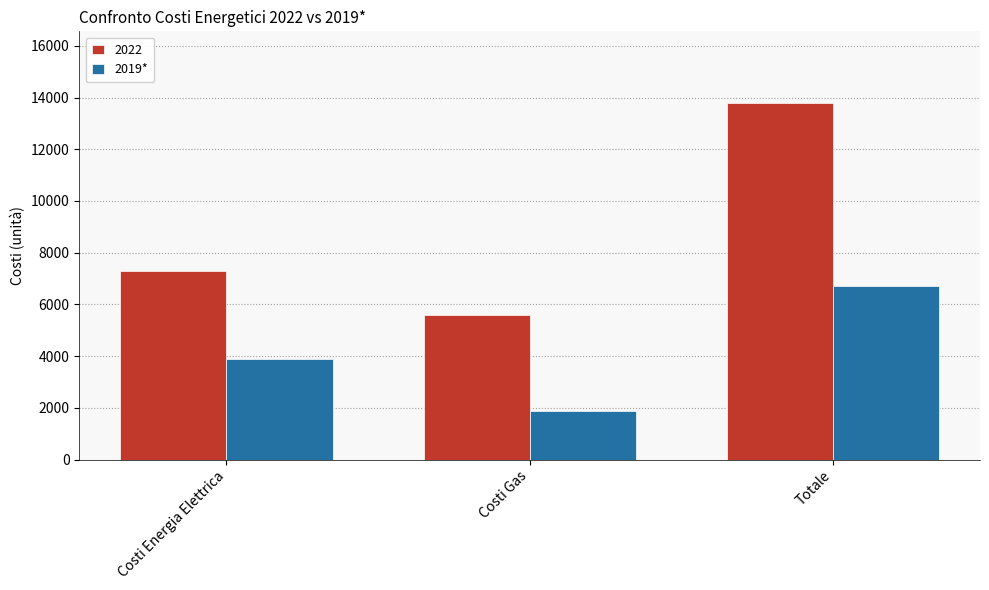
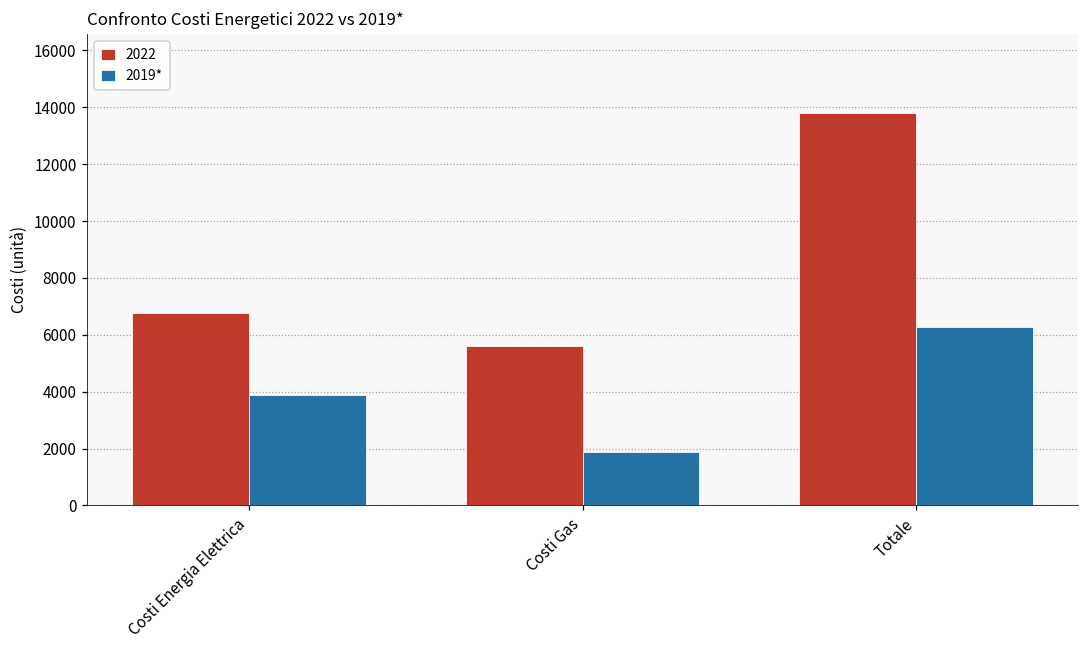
  {
    "2022": {
-     "Costi Energia Elettrica": 7300,
+     "Costi Energia Elettrica": 6800,
      "Costi Gas": 5600,
      "Totale": 13800
    },
    "2019*": {
      "Costi Energia Elettrica": 3900,
      "Costi Gas": 1900,
-     "Totale": 6700
+     "Totale": 6300
    }
  }
